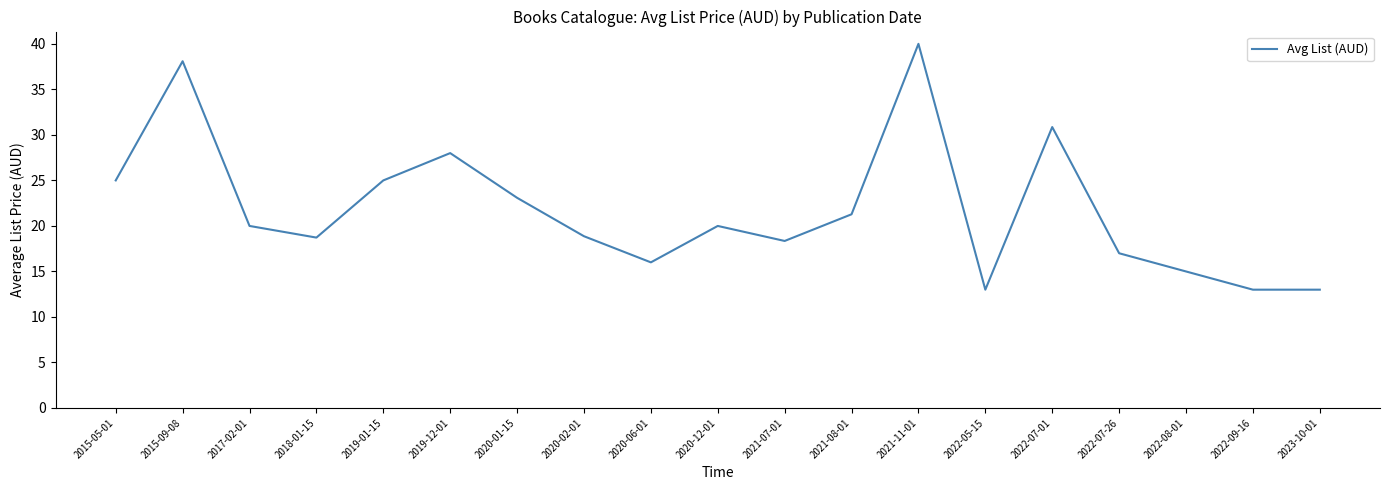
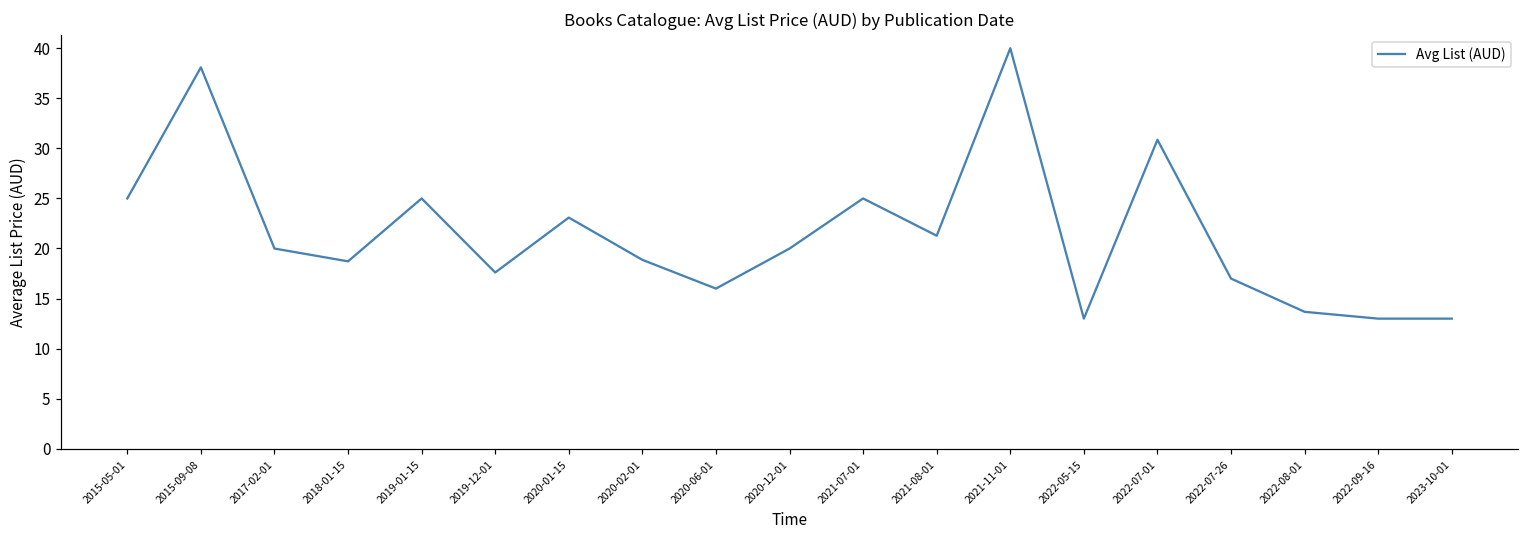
  {
    "2015-05-01": 25,
    "2015-09-08": 38,
    "2017-02-01": 20,
    "2018-01-15": 19,
    "2019-01-15": 25,
-   "2019-12-01": 28,
+   "2019-12-01": 18,
    "2020-01-15": 23,
    "2020-02-01": 19,
    "2020-06-01": 16,
    "2020-12-01": 20,
-   "2021-07-01": 18,
+   "2021-07-01": 25,
    "2021-08-01": 21,
    "2021-11-01": 40,
    "2022-05-15": 13,
    "2022-07-01": 31,
    "2022-07-26": 17,
-   "2022-08-01": 15,
+   "2022-08-01": 14,
    "2022-09-16": 13,
    "2023-10-01": 13
  }
